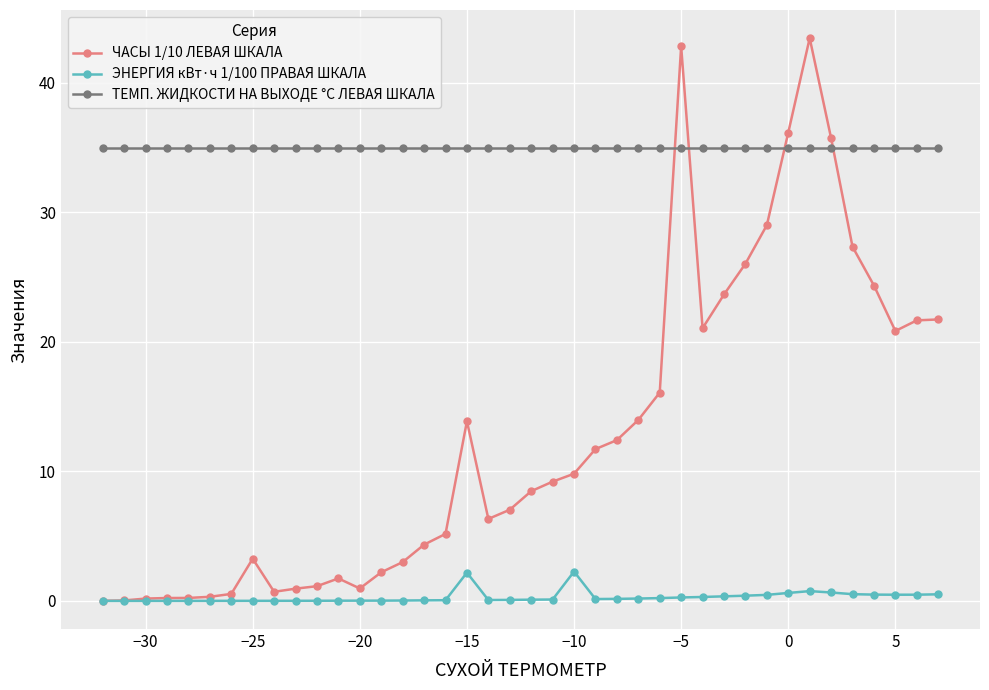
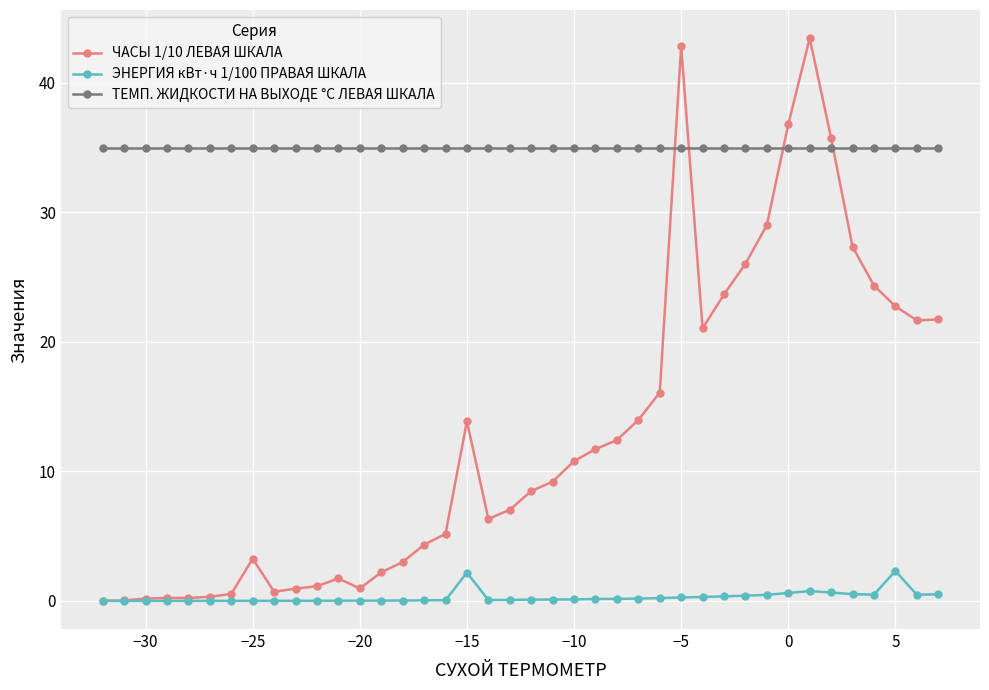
  {
    "ЧАСЫ 1/10 ЛЕВАЯ ШКАЛА": {
      "−25": 3.3,
      "−20": 1.0,
      "−15": 13.9,
-     "−10": 9.8,
+     "−10": 10.8,
      "−5": 42.8,
-     "0": 36.2,
-     "5": 20.8
+     "0": 36.8,
+     "5": 22.8
    },
    "ЭНЕРГИЯ кВт·ч 1/100 ПРАВАЯ ШКАЛА": {
      "−25": 0.0,
      "−20": 0.0,
      "−15": 2.2,
-     "−10": 2.3,
+     "−10": 0.1,
      "−5": 0.3,
      "0": 0.6,
-     "5": 0.5
+     "5": 2.3
    },
    "ТЕМП. ЖИДКОСТИ НА ВЫХОДЕ °C ЛЕВАЯ ШКАЛА": {
      "−30": 35.0,
      "−25": 35.0,
      "−20": 35.0,
      "−15": 35.0,
      "−10": 35.0,
      "−5": 35.0,
      "0": 35.0,
      "5": 35.0
    }
  }
